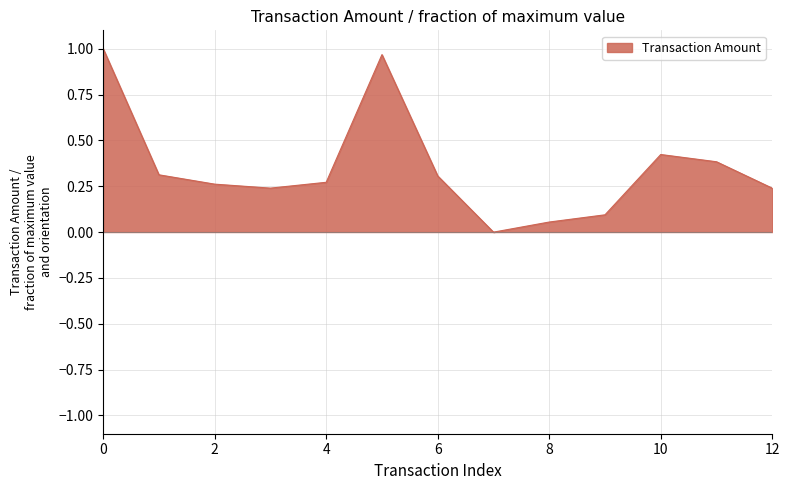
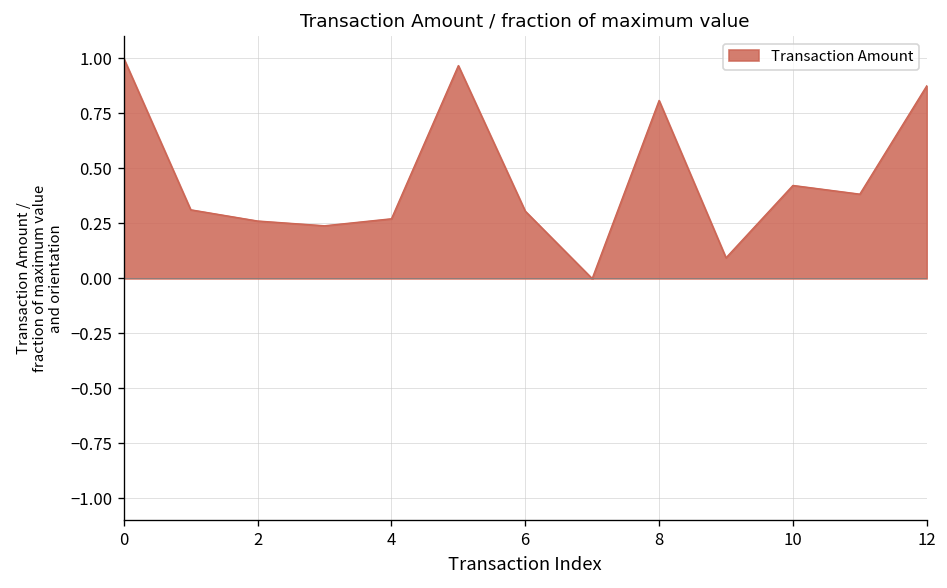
  {
    "0": 1.00,
    "2": 0.26,
    "4": 0.27,
    "6": 0.31,
-   "8": 0.05,
+   "8": 0.81,
    "10": 0.42,
-   "12": 0.24
+   "12": 0.88
  }
